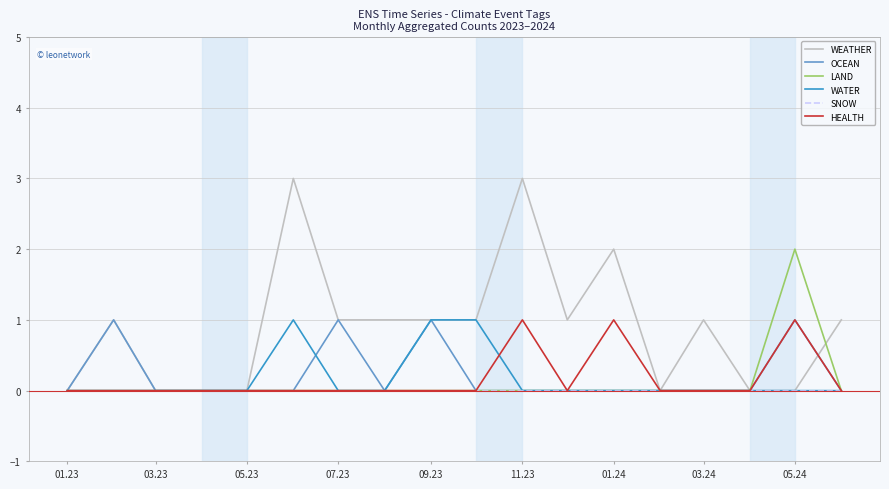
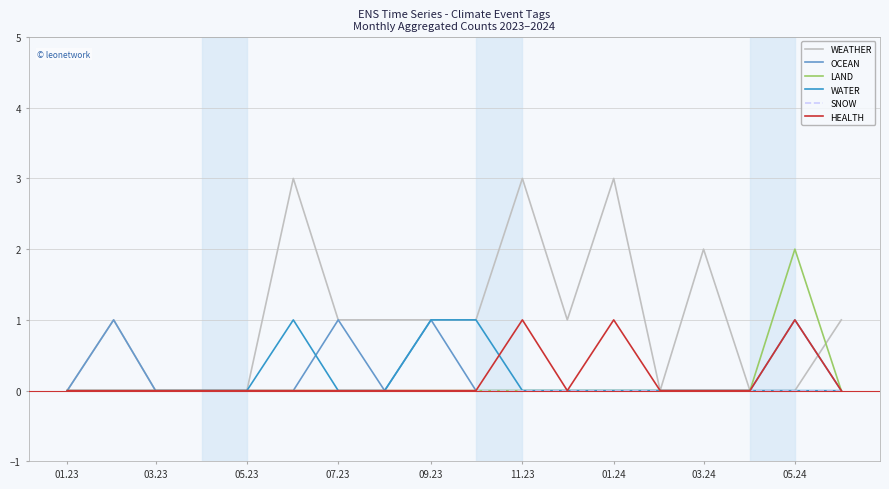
  {
    "WEATHER": {
      "11.23": 3,
-     "01.24": 2,
-     "03.24": 1
+     "01.24": 3,
+     "03.24": 2
    },
    "LAND": {
      "05.24": 2
    },
    "HEALTH": {
      "11.23": 1,
      "01.24": 1
    }
  }
